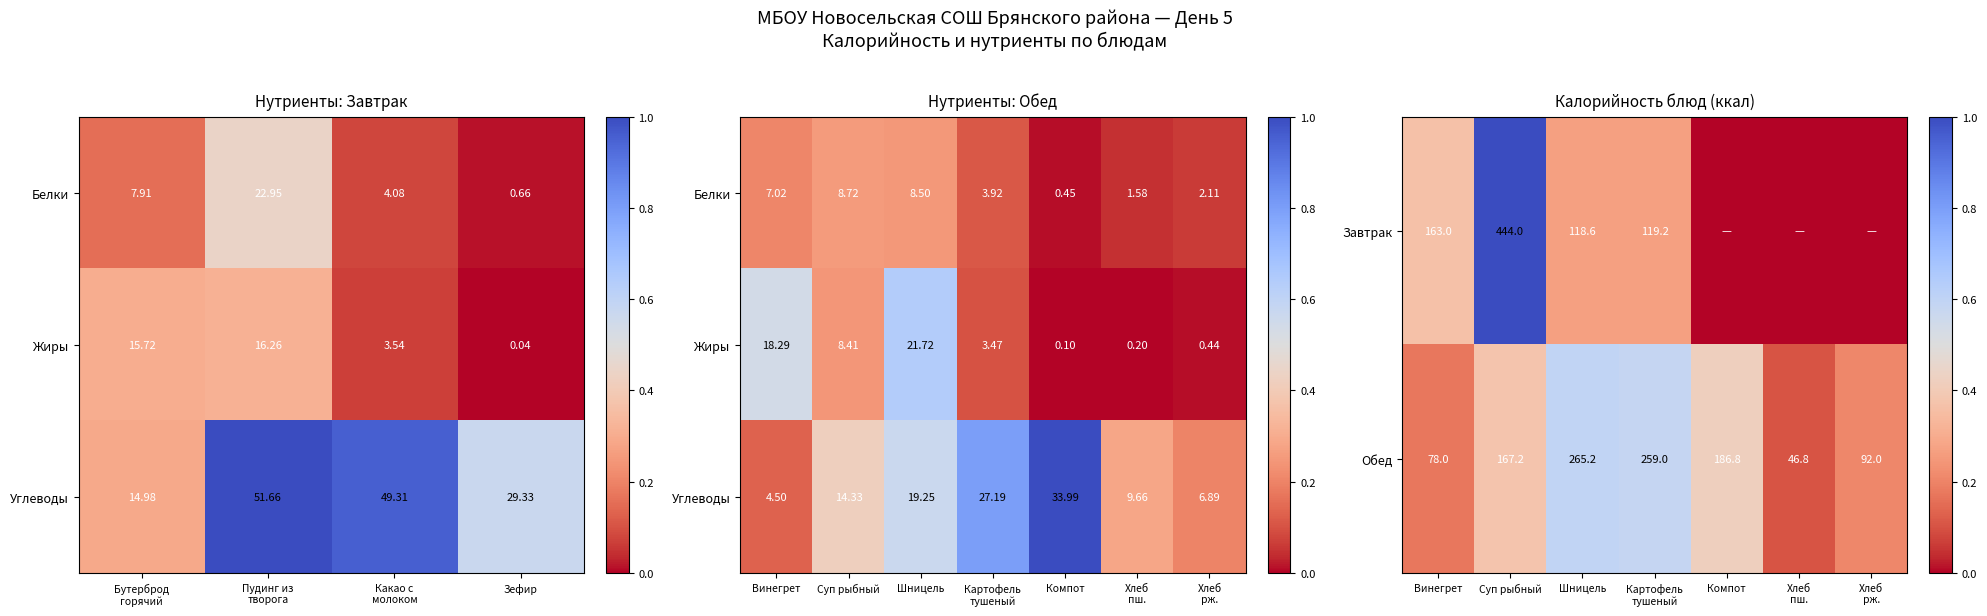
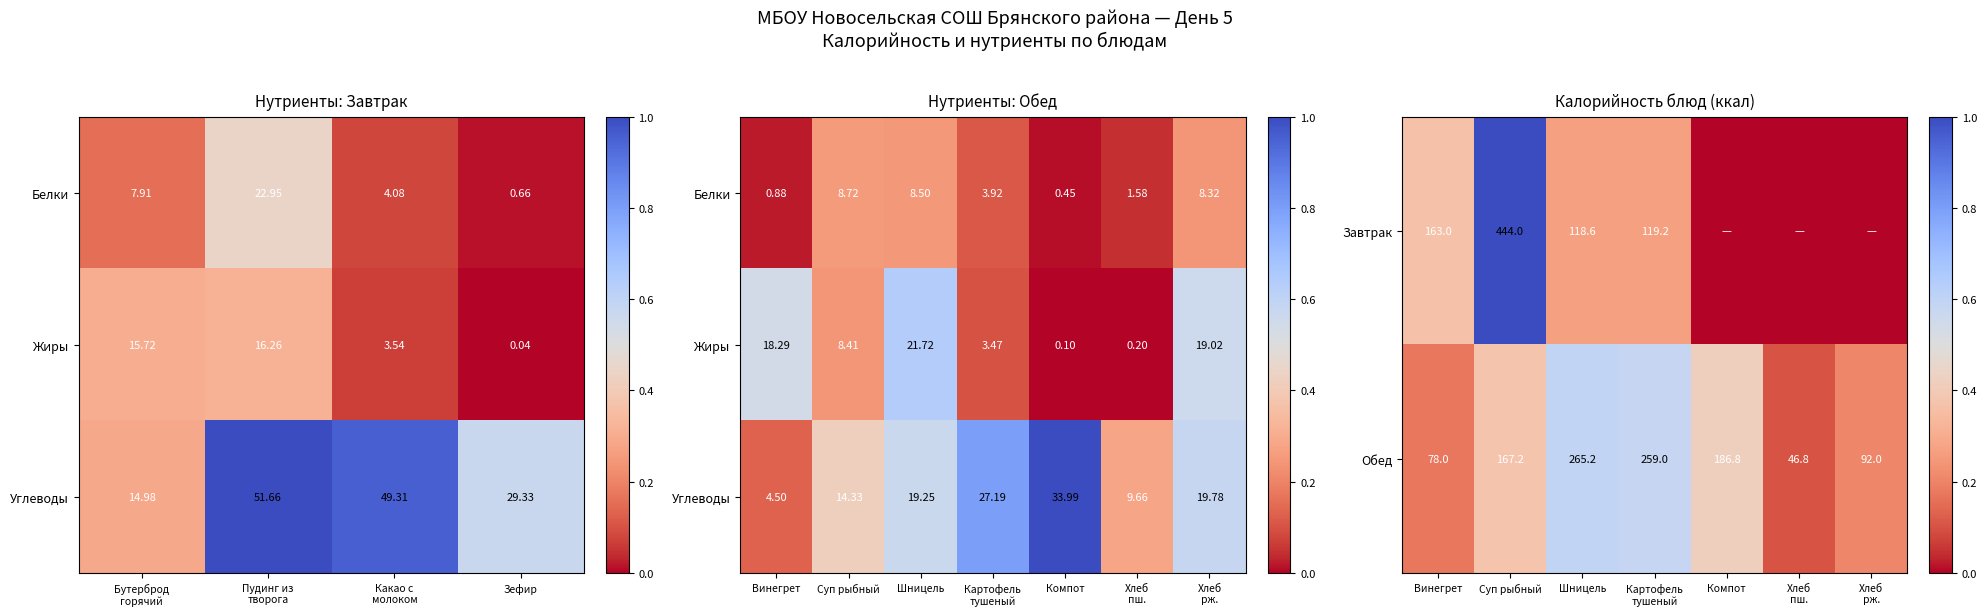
  {
    "Нутриенты: Завтрак": {
      "Белки": {
        "Бутерброд горячий": 7.91,
        "Пудинг из творога": 22.95,
        "Какао с молоком": 4.08,
        "Зефир": 0.66
      },
      "Жиры": {
        "Бутерброд горячий": 15.72,
        "Пудинг из творога": 16.26,
        "Какао с молоком": 3.54,
        "Зефир": 0.04
      },
      "Углеводы": {
        "Бутерброд горячий": 14.98,
        "Пудинг из творога": 51.66,
        "Какао с молоком": 49.31,
        "Зефир": 29.33
      }
    },
    "Нутриенты: Обед": {
      "Белки": {
-       "Винегрет": 7.02,
+       "Винегрет": 0.88,
        "Суп рыбный": 8.72,
        "Шницель": 8.50,
        "Картофель тушеный": 3.92,
        "Компот": 0.45,
        "Хлеб пш.": 1.58,
-       "Хлеб рж.": 2.11
+       "Хлеб рж.": 8.32
      },
      "Жиры": {
        "Винегрет": 18.29,
        "Суп рыбный": 8.41,
        "Шницель": 21.72,
        "Картофель тушеный": 3.47,
        "Компот": 0.10,
        "Хлеб пш.": 0.20,
-       "Хлеб рж.": 0.44
+       "Хлеб рж.": 19.02
      },
      "Углеводы": {
        "Винегрет": 4.50,
        "Суп рыбный": 14.33,
        "Шницель": 19.25,
        "Картофель тушеный": 27.19,
        "Компот": 33.99,
        "Хлеб пш.": 9.66,
-       "Хлеб рж.": 6.89
+       "Хлеб рж.": 19.78
      }
    },
    "Калорийность блюд (ккал)": {
      "Завтрак": {
        "Винегрет": 163.0,
        "Суп рыбный": 444.0,
        "Шницель": 118.6,
        "Картофель тушеный": 119.2
      },
      "Обед": {
        "Винегрет": 78.0,
        "Суп рыбный": 167.2,
        "Шницель": 265.2,
        "Картофель тушеный": 259.0,
        "Компот": 186.8,
        "Хлеб пш.": 46.8,
        "Хлеб рж.": 92.0
      }
    }
  }
